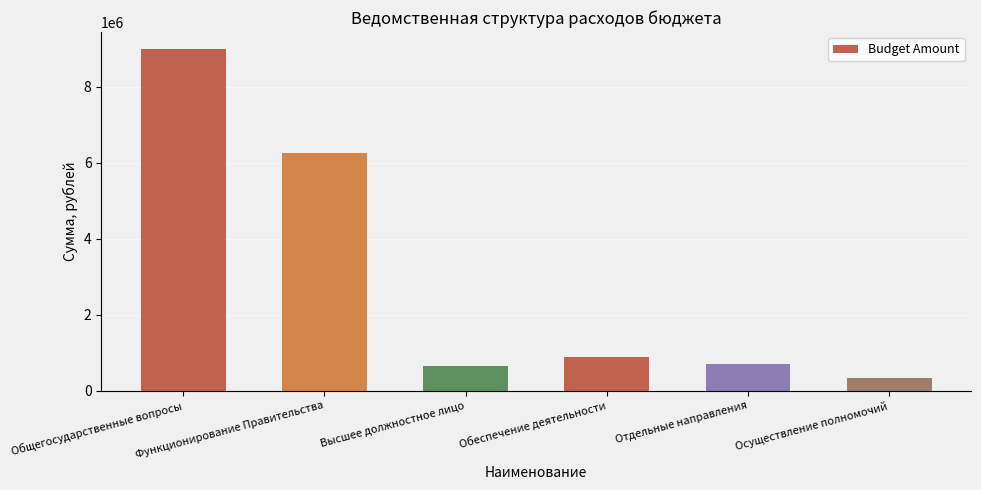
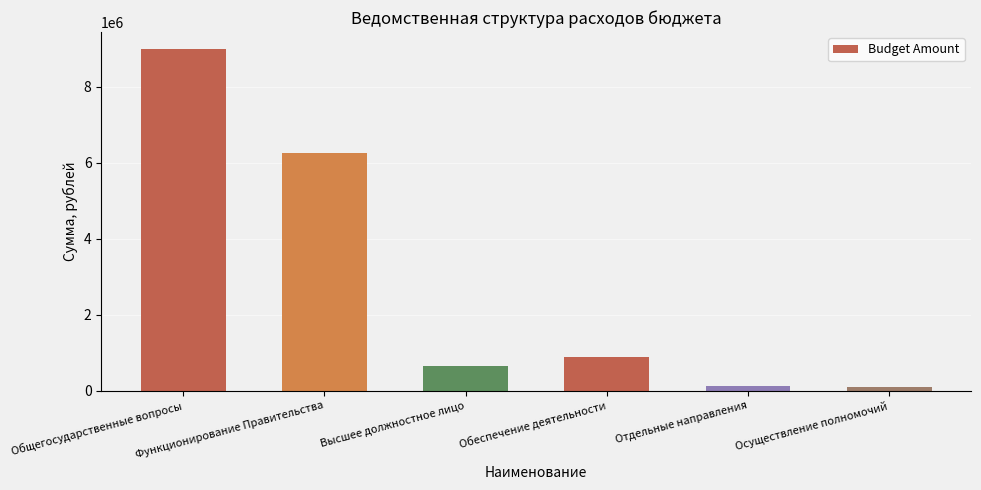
  {
    "Общегосударственные вопросы": 9000000,
    "Функционирование Правительства": 6300000,
    "Высшее должностное лицо": 700000,
    "Обеспечение деятельности": 900000,
-   "Отдельные направления": 700000,
-   "Осуществление полномочий": 300000
+   "Отдельные направления": 100000,
+   "Осуществление полномочий": 100000
  }
